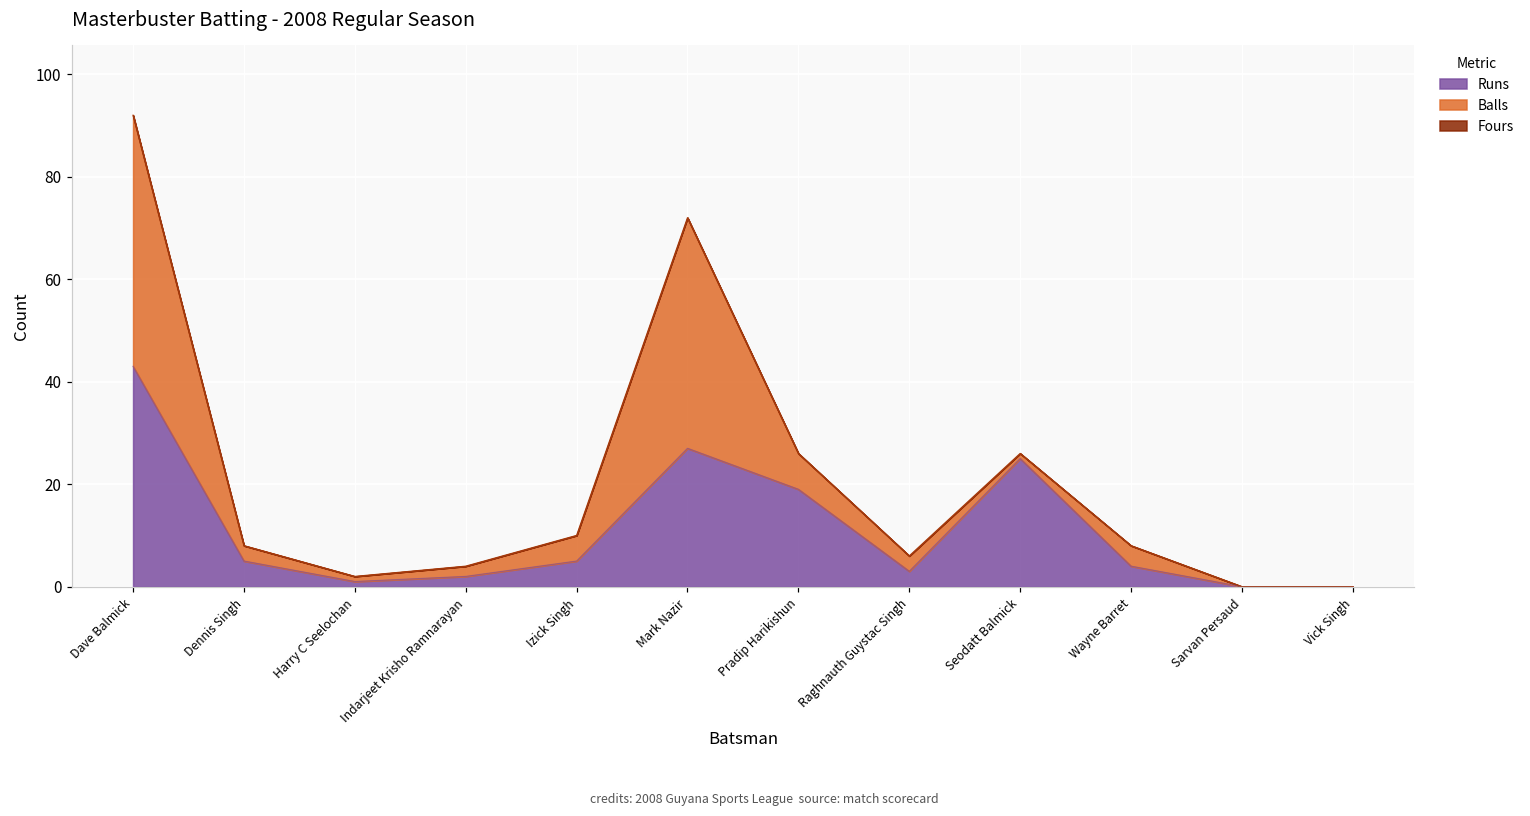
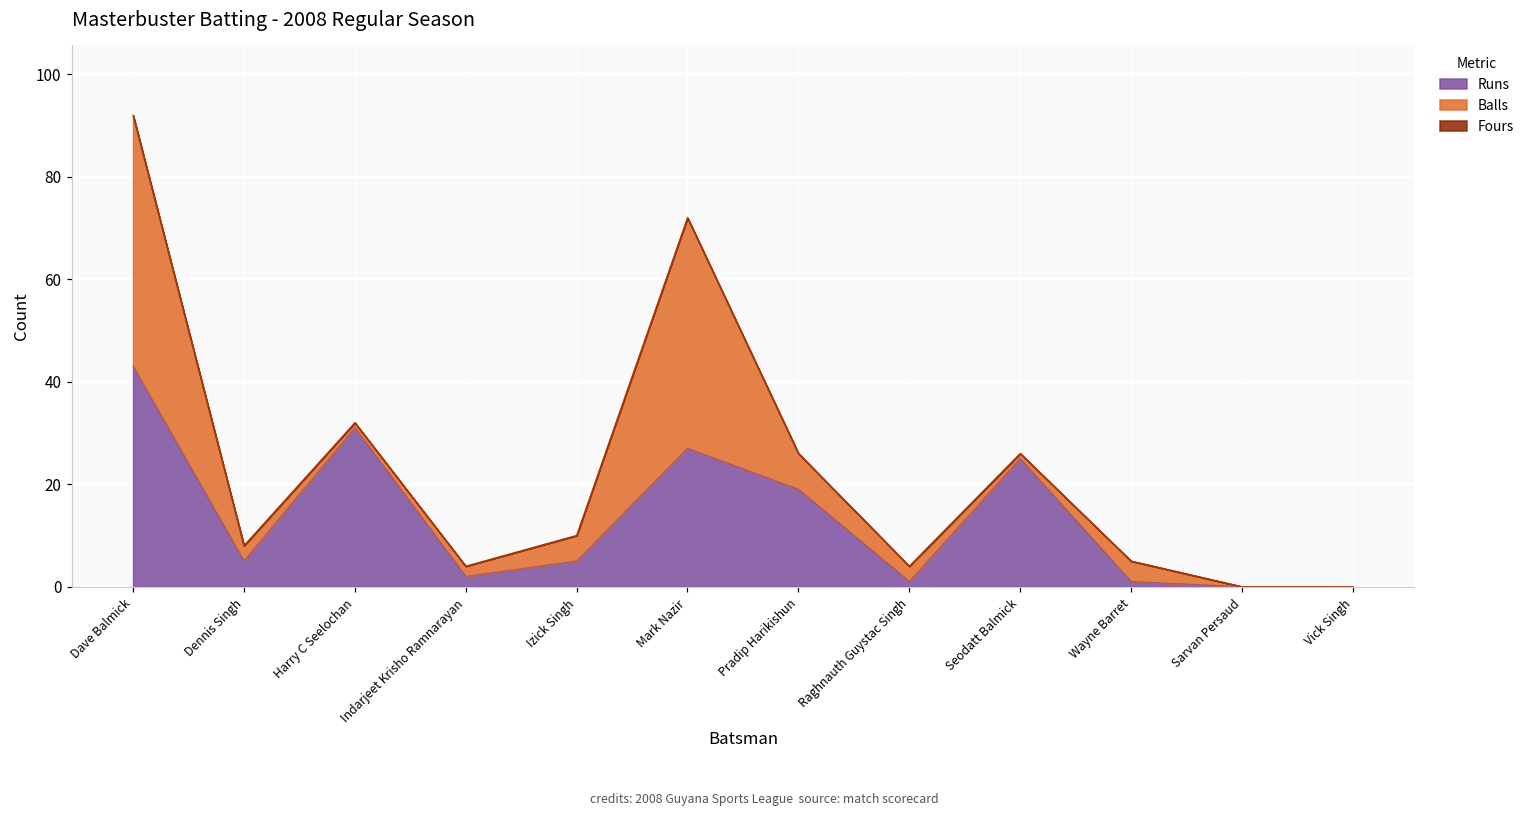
  {
    "Runs": {
      "Dave Balmick": 43,
      "Dennis Singh": 5,
-     "Harry C Seelochan": 1,
+     "Harry C Seelochan": 31,
      "Indarjeet Krisho Ramnarayan": 2,
      "Izick Singh": 5,
      "Mark Nazir": 27,
      "Pradip Harikishun": 19,
-     "Raghnauth Guystac Singh": 3,
+     "Raghnauth Guystac Singh": 1,
      "Seodatt Balmick": 25,
-     "Wayne Barret": 4
+     "Wayne Barret": 1
    }
  }
